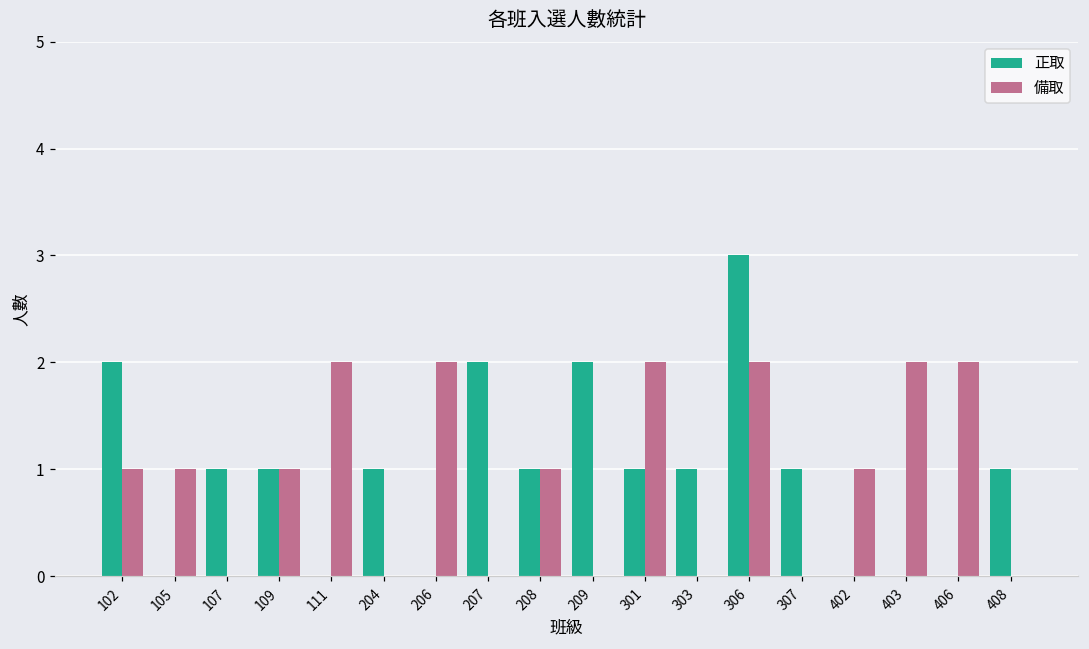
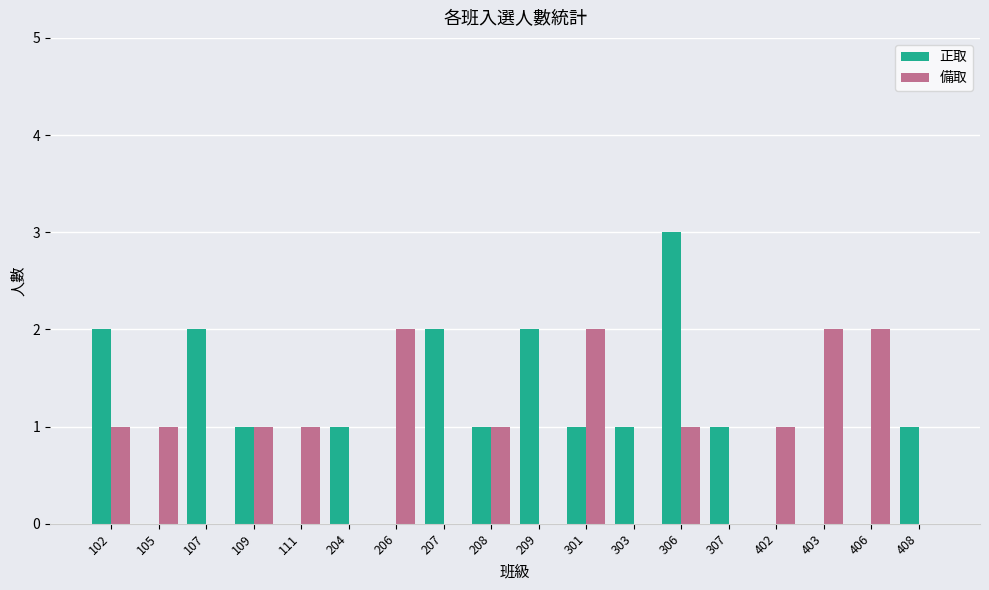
  {
    "正取": {
      "102": 2,
      "105": 0,
-     "107": 1,
+     "107": 2,
      "109": 1,
      "111": 0,
      "204": 1,
      "206": 0,
      "207": 2,
      "208": 1,
      "209": 2,
      "301": 1,
      "303": 1,
      "306": 3,
      "307": 1,
      "402": 0,
      "403": 0,
      "406": 0,
      "408": 1
    },
    "備取": {
      "102": 1,
      "105": 1,
      "107": 0,
      "109": 1,
-     "111": 2,
+     "111": 1,
      "204": 0,
      "206": 2,
      "207": 0,
      "208": 1,
      "209": 0,
      "301": 2,
      "303": 0,
-     "306": 2,
+     "306": 1,
      "307": 0,
      "402": 1,
      "403": 2,
      "406": 2,
      "408": 0
    }
  }
